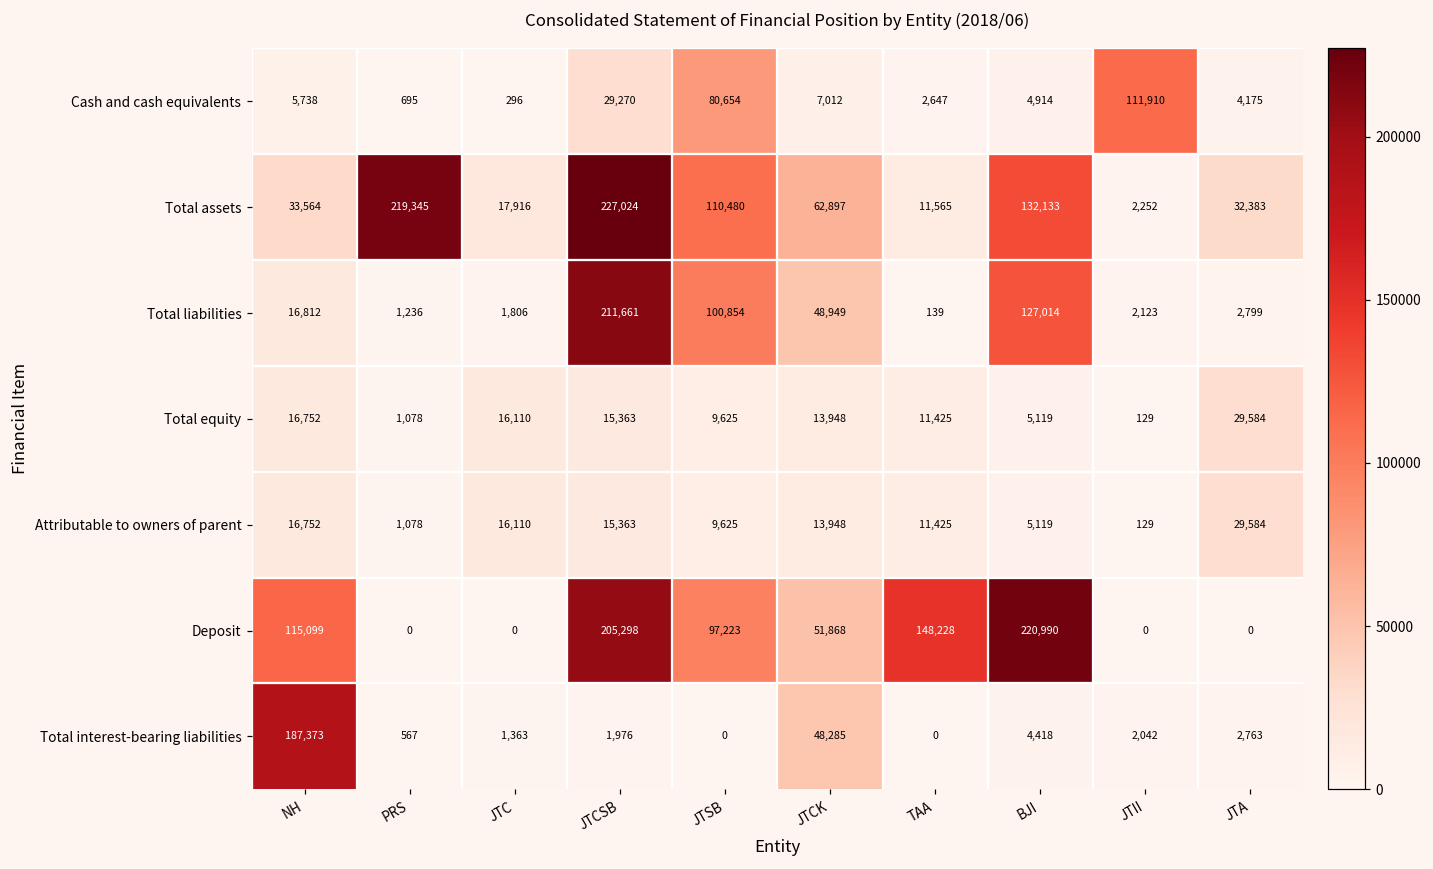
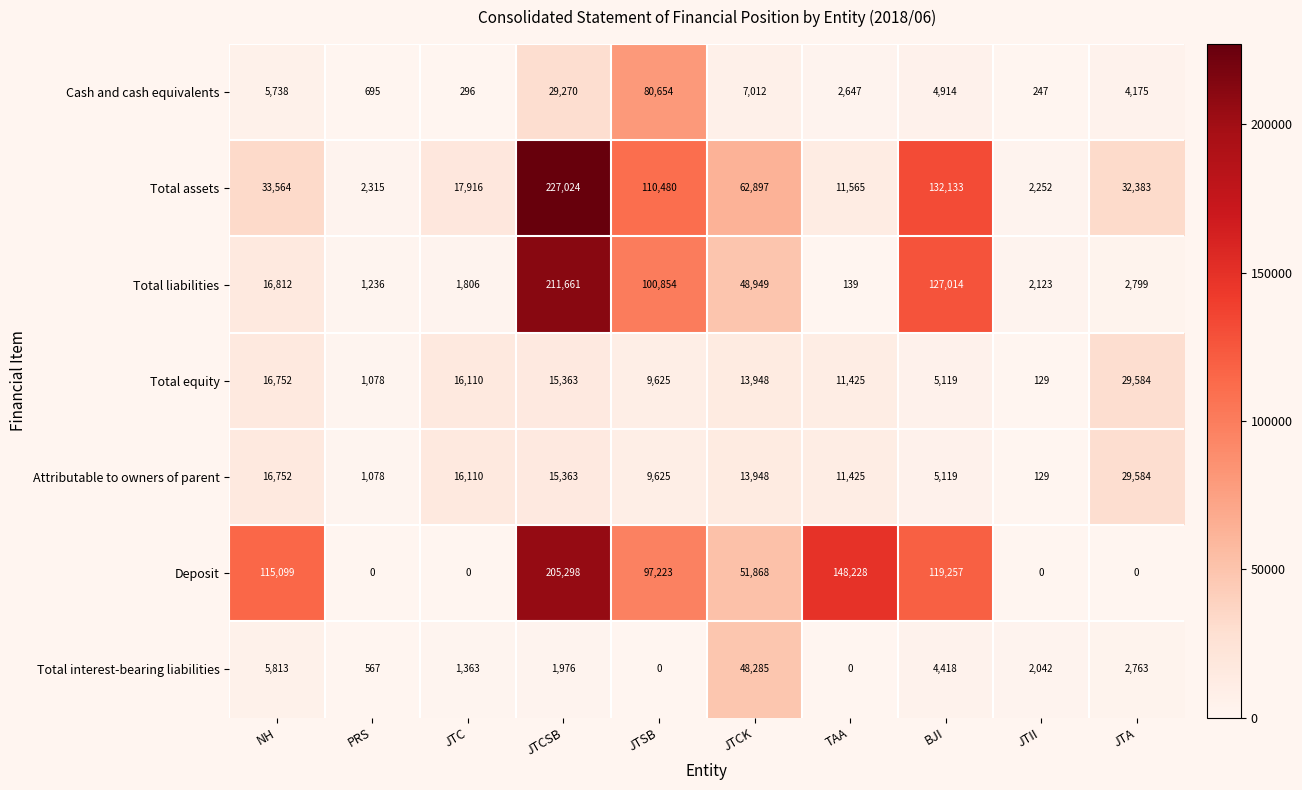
  {
    "Cash and cash equivalents": {
      "NH": "5,738",
      "PRS": "695",
      "JTC": "296",
      "JTCSB": "29,270",
      "JTSB": "80,654",
      "JTCK": "7,012",
      "TAA": "2,647",
      "BJI": "4,914",
-     "JTII": "111,910",
+     "JTII": "247",
      "JTA": "4,175"
    },
    "Total assets": {
      "NH": "33,564",
-     "PRS": "219,345",
+     "PRS": "2,315",
      "JTC": "17,916",
      "JTCSB": "227,024",
      "JTSB": "110,480",
      "JTCK": "62,897",
      "TAA": "11,565",
      "BJI": "132,133",
      "JTII": "2,252",
      "JTA": "32,383"
    },
    "Total liabilities": {
      "NH": "16,812",
      "PRS": "1,236",
      "JTC": "1,806",
      "JTCSB": "211,661",
      "JTSB": "100,854",
      "JTCK": "48,949",
      "TAA": "139",
      "BJI": "127,014",
      "JTII": "2,123",
      "JTA": "2,799"
    },
    "Total equity": {
      "NH": "16,752",
      "PRS": "1,078",
      "JTC": "16,110",
      "JTCSB": "15,363",
      "JTSB": "9,625",
      "JTCK": "13,948",
      "TAA": "11,425",
      "BJI": "5,119",
      "JTII": "129",
      "JTA": "29,584"
    },
    "Attributable to owners of parent": {
      "NH": "16,752",
      "PRS": "1,078",
      "JTC": "16,110",
      "JTCSB": "15,363",
      "JTSB": "9,625",
      "JTCK": "13,948",
      "TAA": "11,425",
      "BJI": "5,119",
      "JTII": "129",
      "JTA": "29,584"
    },
    "Deposit": {
      "NH": "115,099",
      "PRS": "0",
      "JTC": "0",
      "JTCSB": "205,298",
      "JTSB": "97,223",
      "JTCK": "51,868",
      "TAA": "148,228",
-     "BJI": "220,990",
+     "BJI": "119,257",
      "JTII": "0",
      "JTA": "0"
    },
    "Total interest-bearing liabilities": {
-     "NH": "187,373",
+     "NH": "5,813",
      "PRS": "567",
      "JTC": "1,363",
      "JTCSB": "1,976",
      "JTSB": "0",
      "JTCK": "48,285",
      "TAA": "0",
      "BJI": "4,418",
      "JTII": "2,042",
      "JTA": "2,763"
    }
  }
